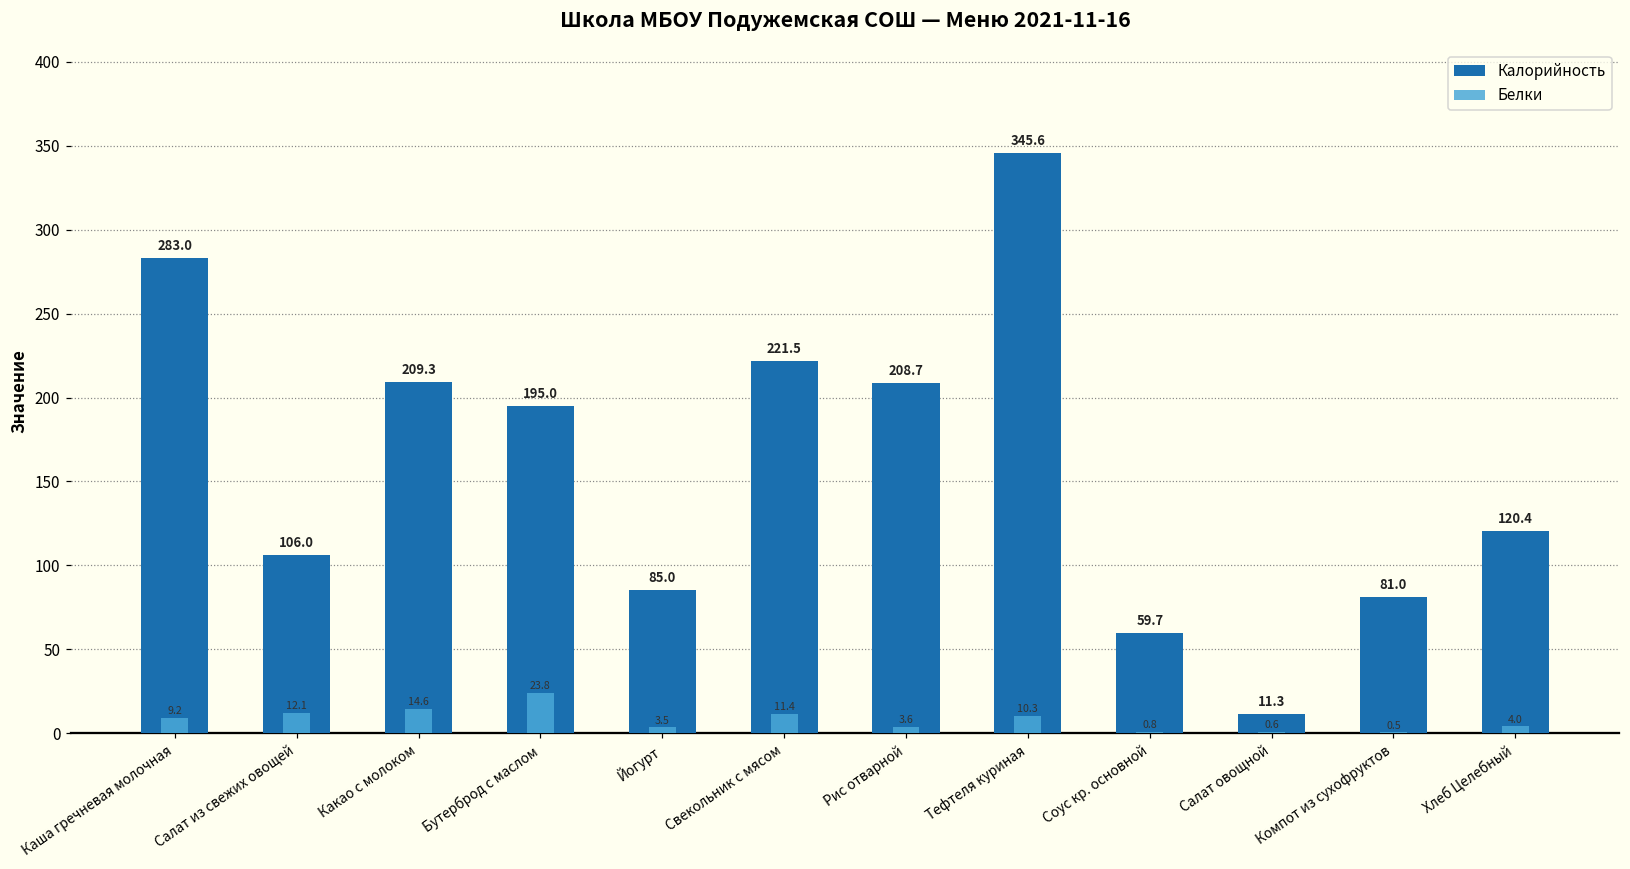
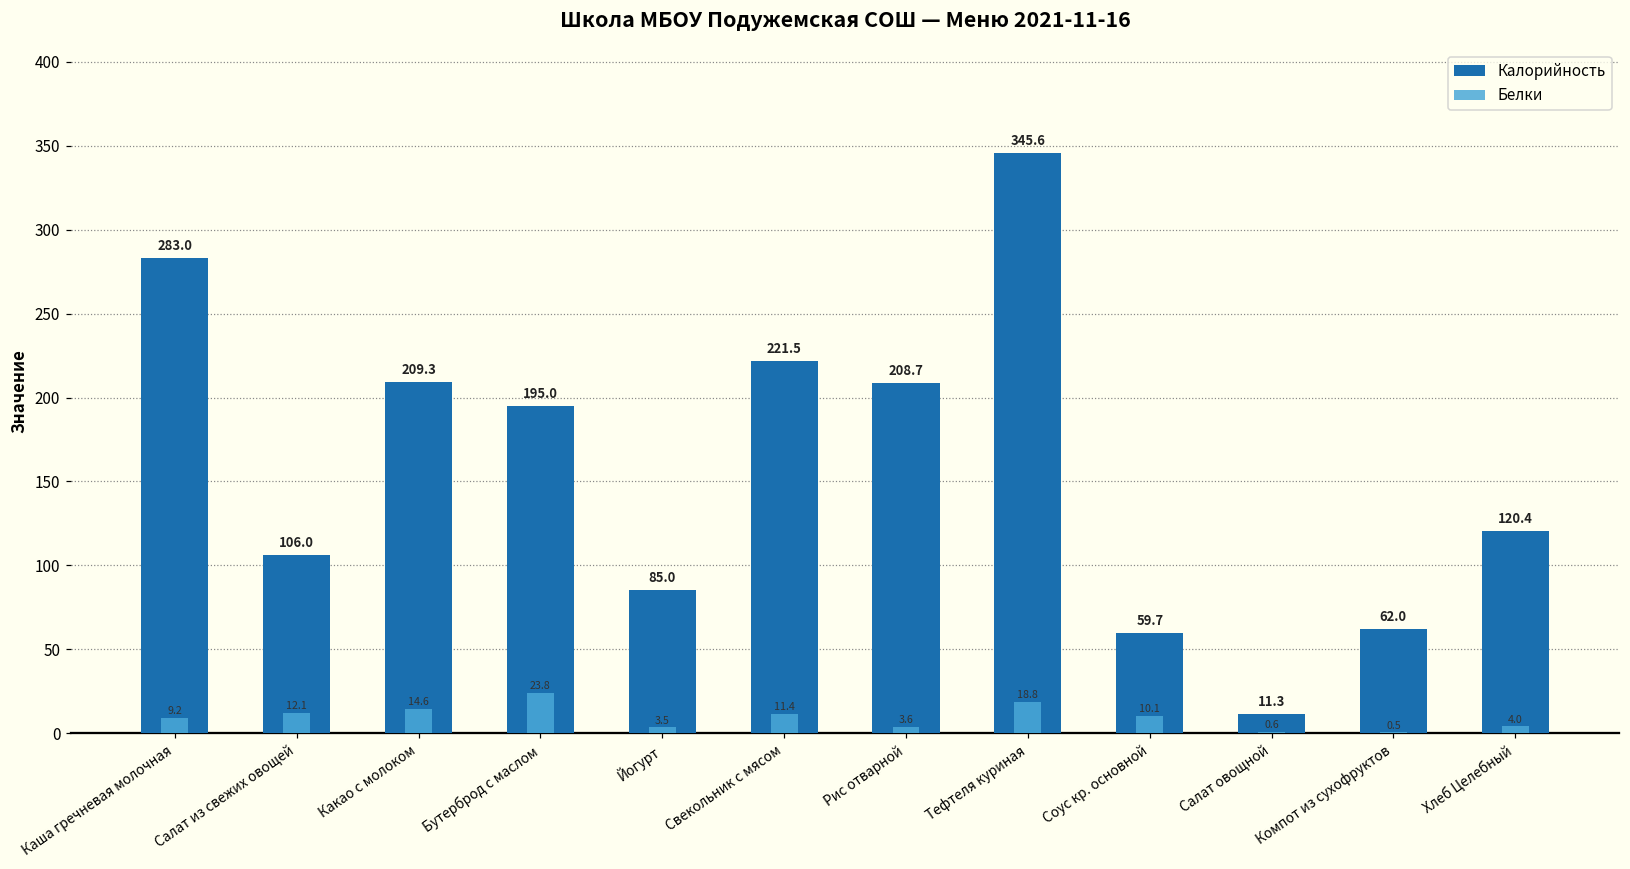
  {
    "Калорийность": {
      "Каша гречневая молочная": 283.0,
      "Салат из свежих овощей": 106.0,
      "Какао с молоком": 209.3,
      "Бутерброд с маслом": 195.0,
      "Йогурт": 85.0,
      "Свекольник с мясом": 221.5,
      "Рис отварной": 208.7,
      "Тефтеля куриная": 345.6,
      "Соус кр. основной": 59.7,
      "Салат овощной": 11.3,
-     "Компот из сухофруктов": 81.0,
+     "Компот из сухофруктов": 62.0,
      "Хлеб Целебный": 120.4
    },
    "Белки": {
-     "Тефтеля куриная": 10.3,
-     "Соус кр. основной": 0.8,
+     "Тефтеля куриная": 18.8,
+     "Соус кр. основной": 10.1,
      "Салат овощной": 0.6,
      "Компот из сухофруктов": 0.5
    }
  }
